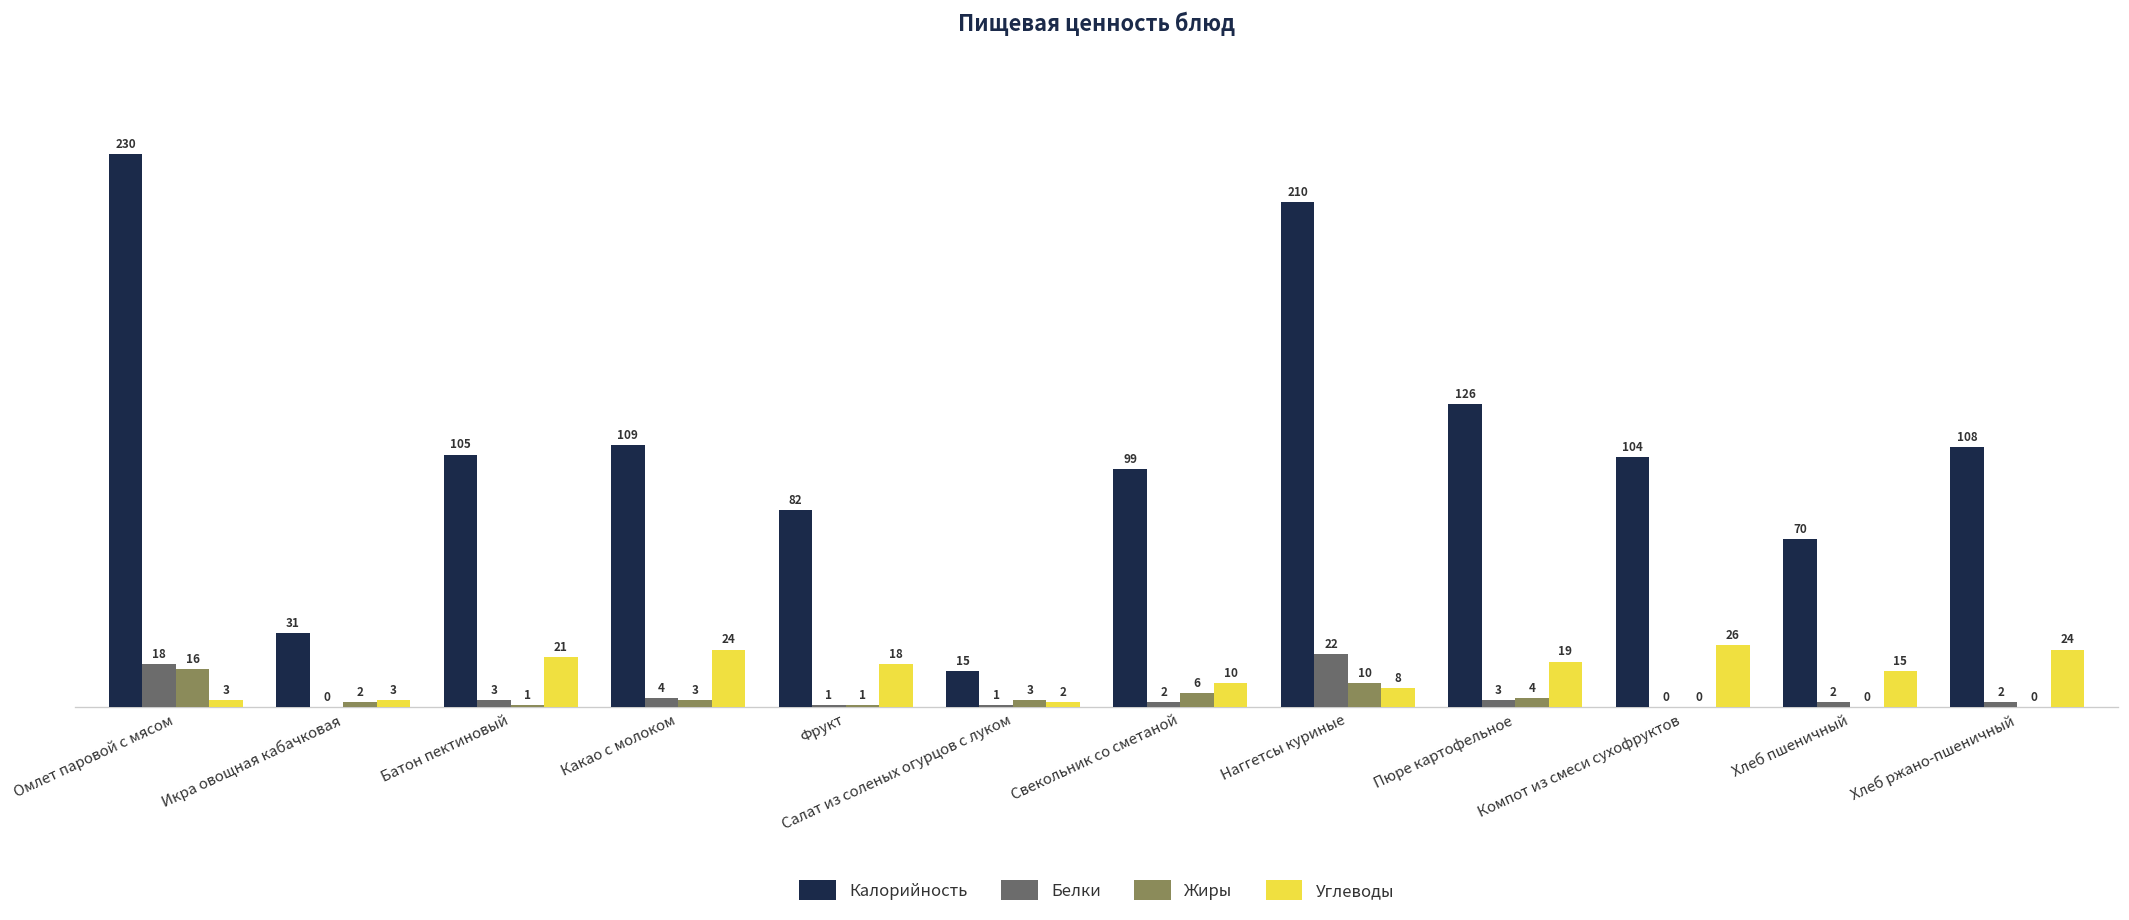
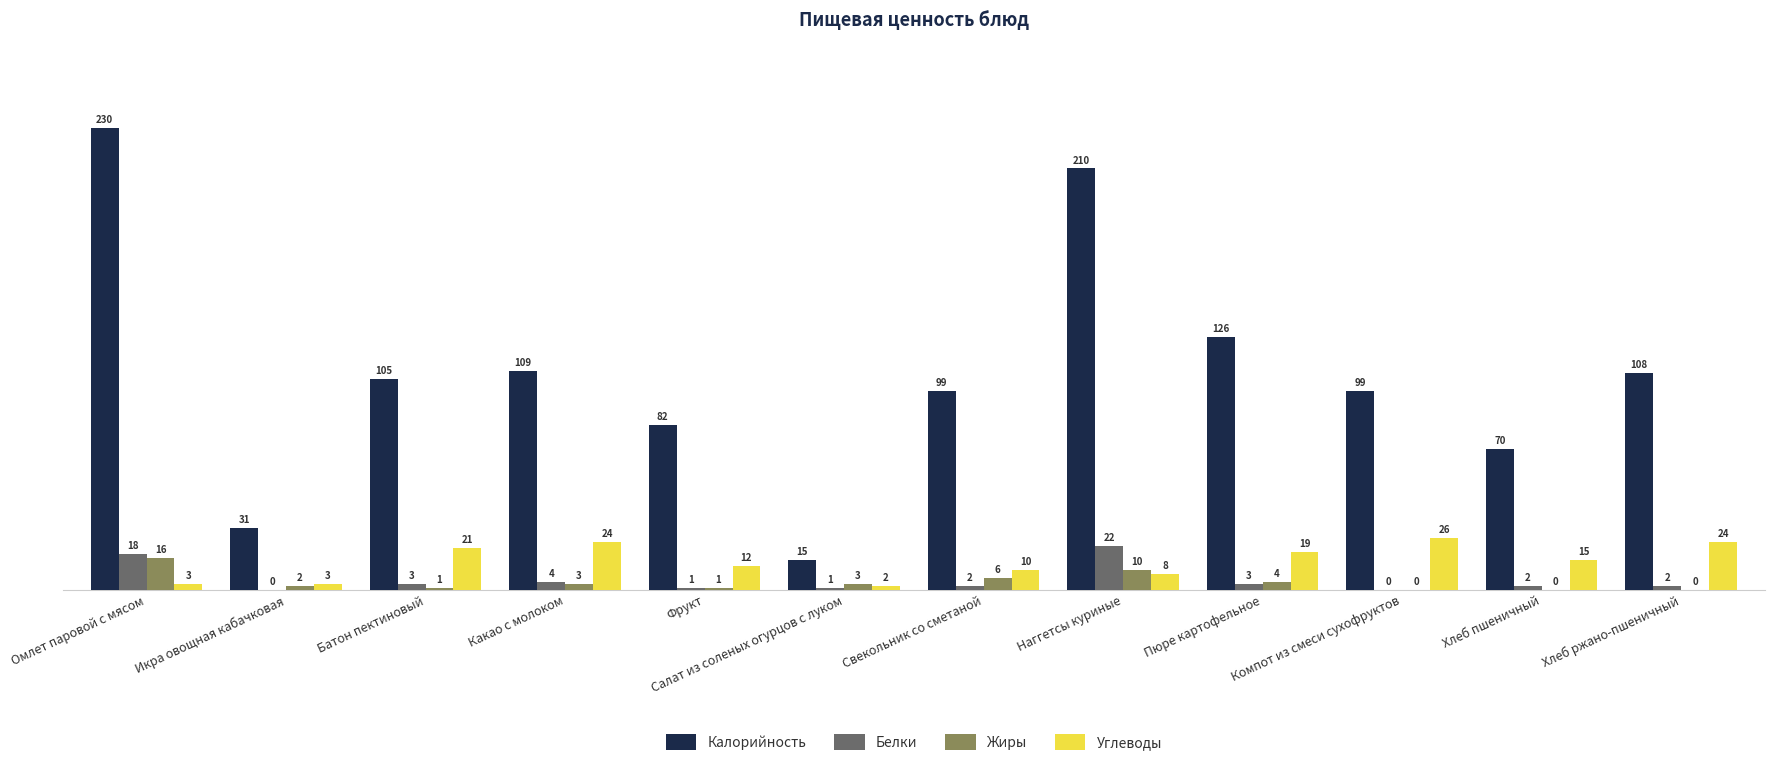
  {
    "Калорийность": {
      "Омлет паровой с мясом": 230,
      "Икра овощная кабачковая": 31,
      "Батон пектиновый": 105,
      "Какао с молоком": 109,
      "Фрукт": 82,
      "Салат из соленых огурцов с луком": 15,
      "Свекольник со сметаной": 99,
      "Наггетсы куриные": 210,
      "Пюре картофельное": 126,
-     "Компот из смеси сухофруктов": 104,
+     "Компот из смеси сухофруктов": 99,
      "Хлеб пшеничный": 70,
      "Хлеб ржано-пшеничный": 108
    },
    "Углеводы": {
      "Омлет паровой с мясом": 3,
      "Икра овощная кабачковая": 3,
      "Батон пектиновый": 21,
      "Какао с молоком": 24,
-     "Фрукт": 18,
+     "Фрукт": 12,
      "Салат из соленых огурцов с луком": 2,
      "Свекольник со сметаной": 10,
      "Наггетсы куриные": 8,
      "Пюре картофельное": 19,
      "Компот из смеси сухофруктов": 26,
      "Хлеб пшеничный": 15,
      "Хлеб ржано-пшеничный": 24
    }
  }
